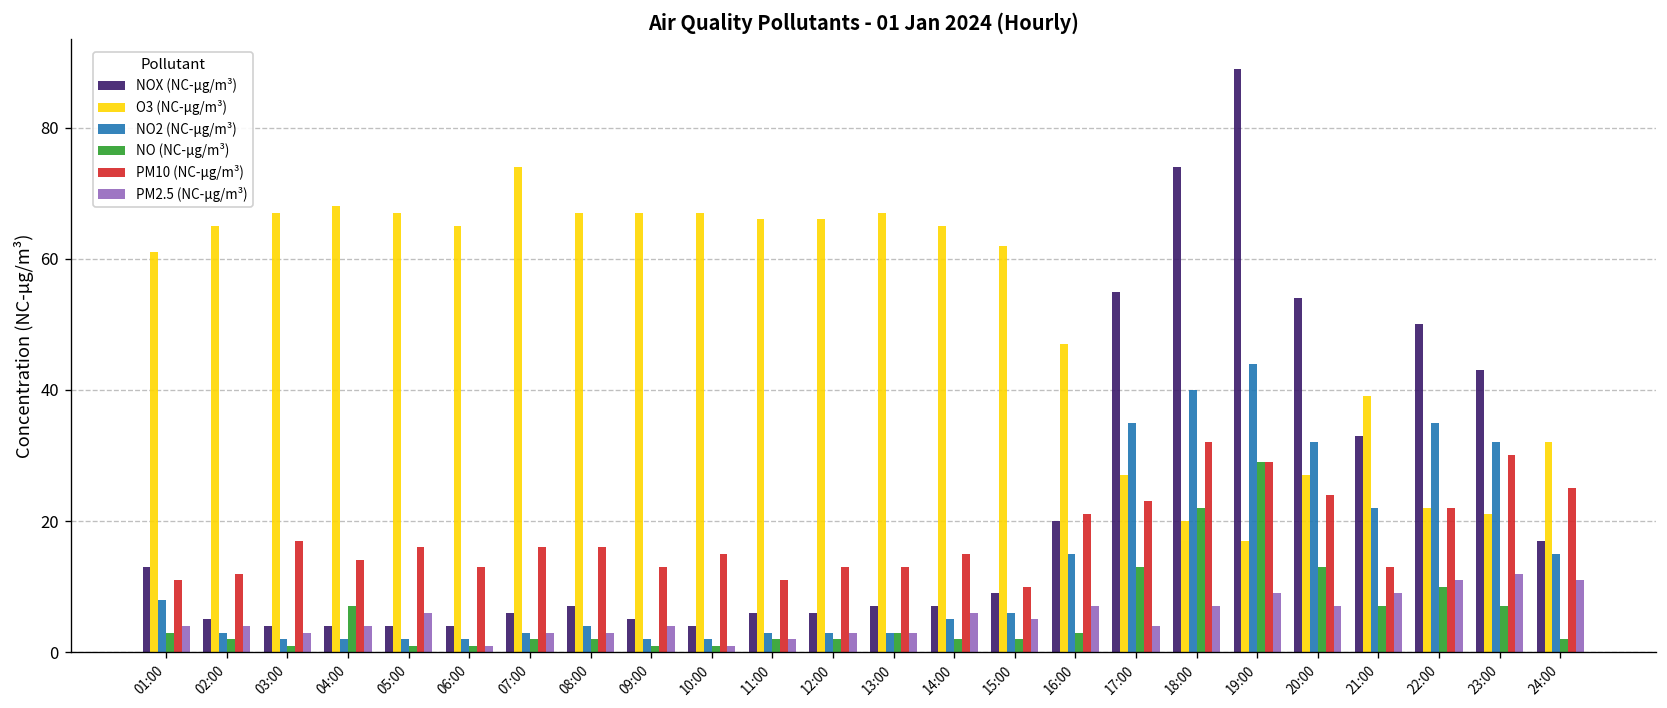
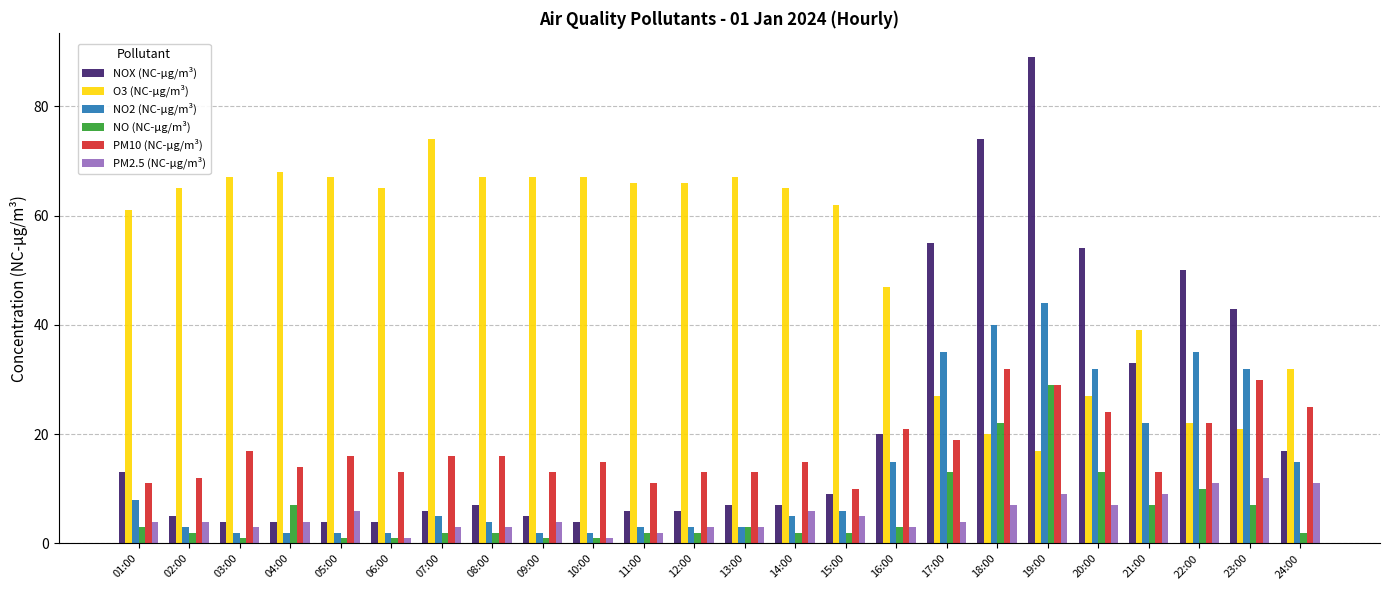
  {
    "NOX (NC-µg/m³)": {
      "01:00": 13,
      "02:00": 5,
      "03:00": 4,
      "04:00": 4,
      "05:00": 4,
      "06:00": 4,
      "07:00": 6,
      "08:00": 7,
      "09:00": 5,
      "10:00": 4,
      "11:00": 6,
      "12:00": 6,
      "13:00": 7,
      "14:00": 7,
      "15:00": 9,
      "16:00": 20,
      "17:00": 55,
      "18:00": 74,
      "19:00": 89,
      "20:00": 54,
      "21:00": 33,
      "22:00": 50,
      "23:00": 43,
      "24:00": 17
    },
    "O3 (NC-µg/m³)": {
      "01:00": 61,
      "02:00": 65,
      "03:00": 67,
      "04:00": 68,
      "05:00": 67,
      "06:00": 65,
      "07:00": 74,
      "08:00": 67,
      "09:00": 67,
      "10:00": 67,
      "11:00": 66,
      "12:00": 66,
      "13:00": 67,
      "14:00": 65,
      "15:00": 62,
      "16:00": 47,
      "17:00": 27,
      "18:00": 20,
      "19:00": 17,
      "20:00": 27,
      "21:00": 39,
      "22:00": 22,
      "23:00": 21,
      "24:00": 32
    },
    "NO2 (NC-µg/m³)": {
      "01:00": 8,
      "02:00": 3,
      "03:00": 2,
      "04:00": 2,
      "05:00": 2,
      "06:00": 2,
-     "07:00": 3,
+     "07:00": 5,
      "08:00": 4,
      "09:00": 2,
      "10:00": 2,
      "11:00": 3,
      "12:00": 3,
      "13:00": 3,
      "14:00": 5,
      "15:00": 6,
      "16:00": 15,
      "17:00": 35,
      "18:00": 40,
      "19:00": 44,
      "20:00": 32,
      "21:00": 22,
      "22:00": 35,
      "23:00": 32,
      "24:00": 15
    },
    "NO (NC-µg/m³)": {
      "01:00": 3,
      "02:00": 2,
      "03:00": 1,
      "04:00": 7,
      "05:00": 1,
      "06:00": 1,
      "07:00": 2,
      "08:00": 2,
      "09:00": 1,
      "10:00": 1,
      "11:00": 2,
      "12:00": 2,
      "13:00": 3,
      "14:00": 2,
      "15:00": 2,
      "16:00": 3,
      "17:00": 13,
      "18:00": 22,
      "19:00": 29,
      "20:00": 13,
      "21:00": 7,
      "22:00": 10,
      "23:00": 7,
      "24:00": 2
    },
    "PM10 (NC-µg/m³)": {
      "01:00": 11,
      "02:00": 12,
      "03:00": 17,
      "04:00": 14,
      "05:00": 16,
      "06:00": 13,
      "07:00": 16,
      "08:00": 16,
      "09:00": 13,
      "10:00": 15,
      "11:00": 11,
      "12:00": 13,
      "13:00": 13,
      "14:00": 15,
      "15:00": 10,
      "16:00": 21,
-     "17:00": 23,
+     "17:00": 19,
      "18:00": 32,
      "19:00": 29,
      "20:00": 24,
      "21:00": 13,
      "22:00": 22,
      "23:00": 30,
      "24:00": 25
    },
    "PM2.5 (NC-µg/m³)": {
      "01:00": 4,
      "02:00": 4,
      "03:00": 3,
      "04:00": 4,
      "05:00": 6,
      "06:00": 1,
      "07:00": 3,
      "08:00": 3,
      "09:00": 4,
      "10:00": 1,
      "11:00": 2,
      "12:00": 3,
      "13:00": 3,
      "14:00": 6,
      "15:00": 5,
-     "16:00": 7,
+     "16:00": 3,
      "17:00": 4,
      "18:00": 7,
      "19:00": 9,
      "20:00": 7,
      "21:00": 9,
      "22:00": 11,
      "23:00": 12,
      "24:00": 11
    }
  }
